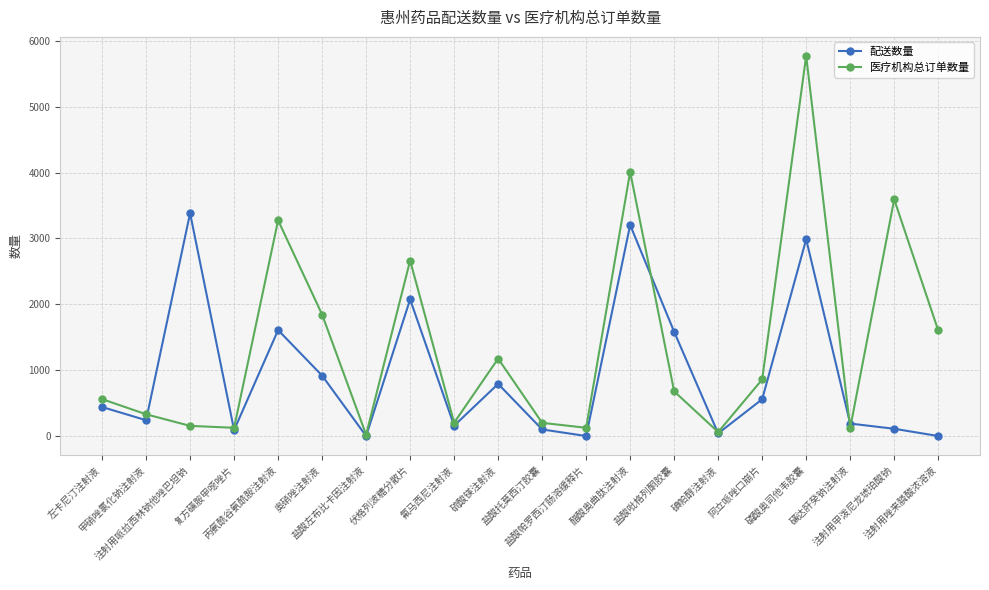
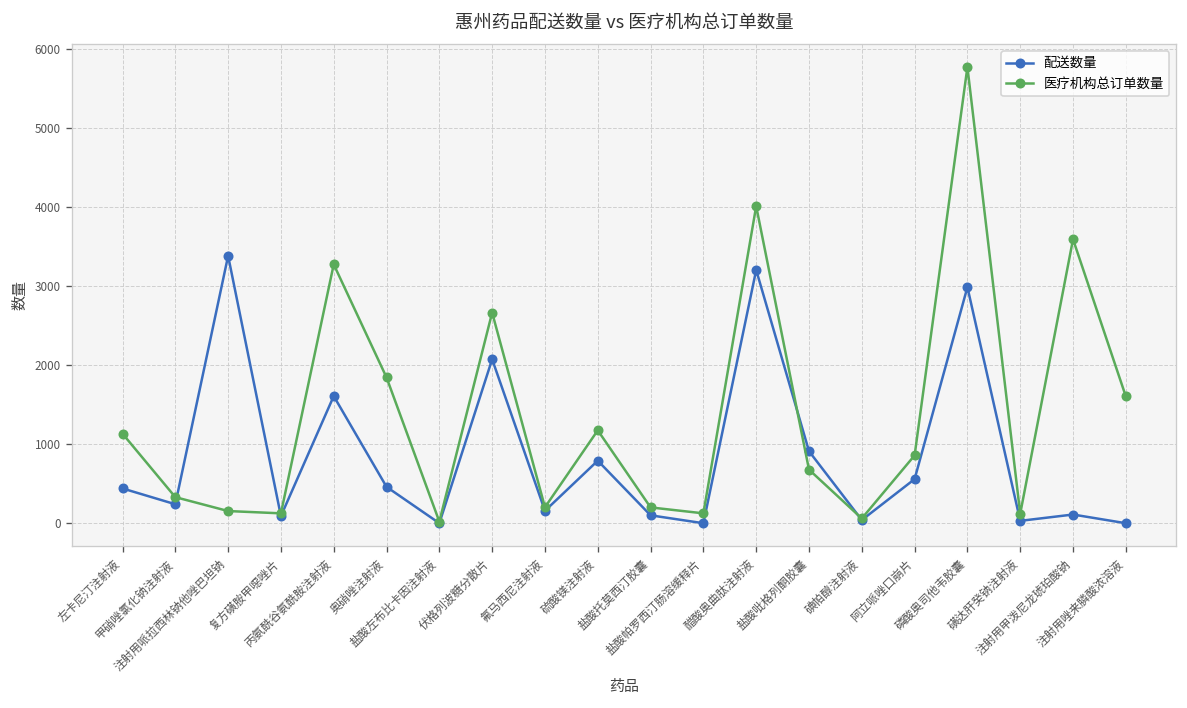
  {
    "配送数量": {
      "左卡尼汀注射液": 400,
      "甲硝唑氯化钠注射液": 200,
      "注射用哌拉西林钠他唑巴坦钠": 3400,
      "丙氨酰谷氨酰胺注射液": 1600,
-     "奥硝唑注射液": 900,
+     "奥硝唑注射液": 500,
      "伏格列波糖分散片": 2100,
      "氟马西尼注射液": 200,
      "硫酸镁注射液": 800,
      "盐酸托莫西汀胶囊": 100,
      "盐酸帕罗西汀肠溶缓释片": 0,
      "醋酸奥曲肽注射液": 3200,
-     "盐酸吡格列酮胶囊": 1600,
+     "盐酸吡格列酮胶囊": 900,
      "阿立哌唑口崩片": 600,
      "磷酸奥司他韦胶囊": 3000,
-     "磺达肝癸钠注射液": 200,
+     "磺达肝癸钠注射液": 0,
      "注射用甲泼尼龙琥珀酸钠": 100,
      "注射用唑来膦酸浓溶液": 0
    },
    "医疗机构总订单数量": {
-     "左卡尼汀注射液": 600,
+     "左卡尼汀注射液": 1100,
      "甲硝唑氯化钠注射液": 300,
      "注射用哌拉西林钠他唑巴坦钠": 200,
      "丙氨酰谷氨酰胺注射液": 3300,
      "奥硝唑注射液": 1800,
      "伏格列波糖分散片": 2700,
      "氟马西尼注射液": 200,
      "硫酸镁注射液": 1200,
      "盐酸托莫西汀胶囊": 200,
      "盐酸帕罗西汀肠溶缓释片": 100,
      "醋酸奥曲肽注射液": 4000,
      "盐酸吡格列酮胶囊": 700,
      "阿立哌唑口崩片": 900,
      "磷酸奥司他韦胶囊": 5800,
      "磺达肝癸钠注射液": 100,
      "注射用甲泼尼龙琥珀酸钠": 3600,
      "注射用唑来膦酸浓溶液": 1600
    }
  }
